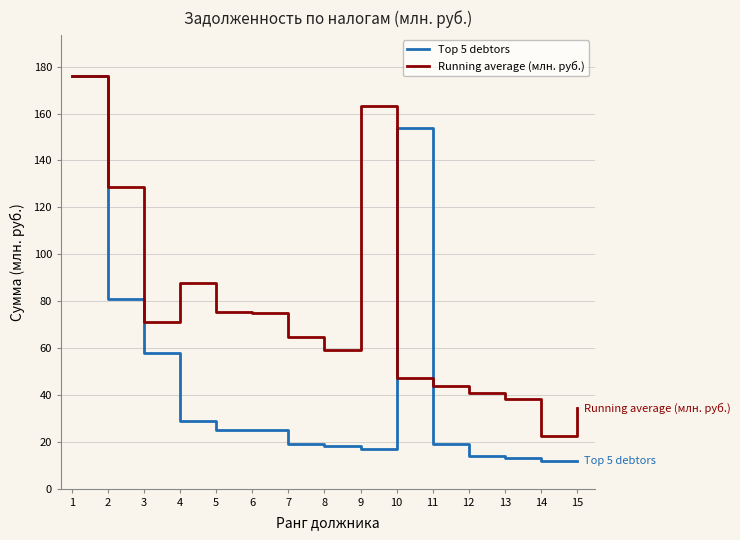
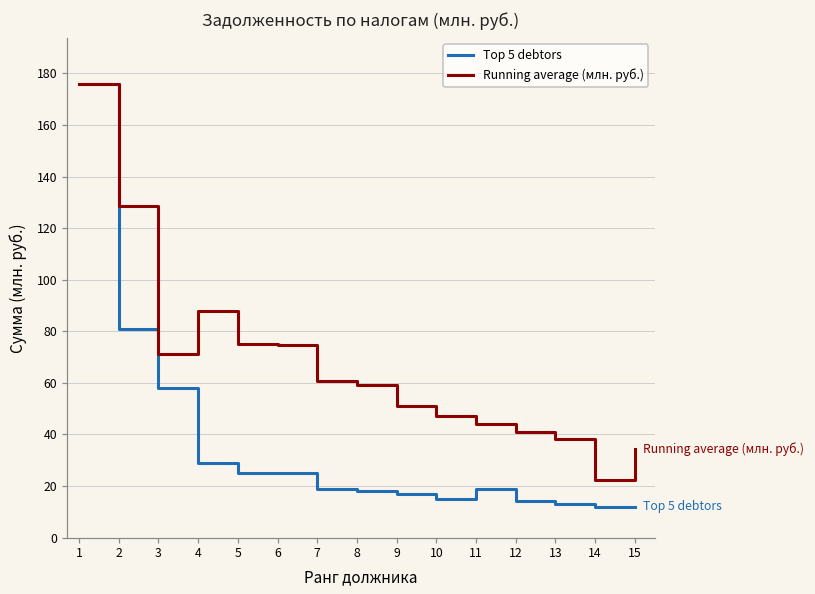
  {
    "Top 5 debtors": {
      "2": 81,
      "3": 58,
      "4": 29,
      "5": 25,
      "6": 25,
      "7": 19,
      "8": 18,
      "9": 17,
-     "10": 154,
+     "10": 15,
      "11": 19,
      "12": 14,
      "13": 13,
      "14": 12
    },
    "Running average (млн. руб.)": {
      "2": 129,
      "3": 71,
      "4": 88,
      "5": 75,
      "6": 75,
-     "7": 65,
+     "7": 61,
      "8": 59,
-     "9": 163,
+     "9": 51,
      "10": 47,
      "11": 44,
      "12": 41,
      "13": 38,
      "14": 22,
      "15": 34
    }
  }
